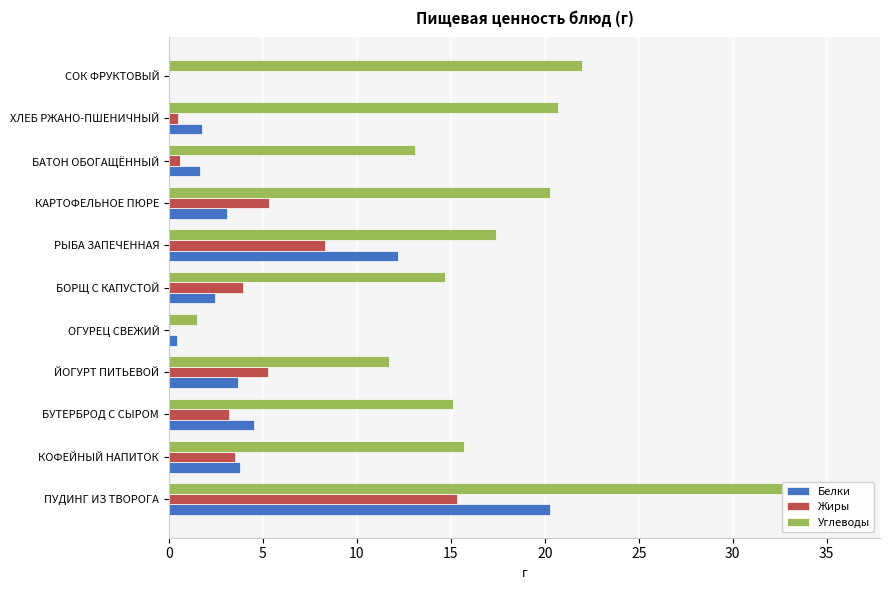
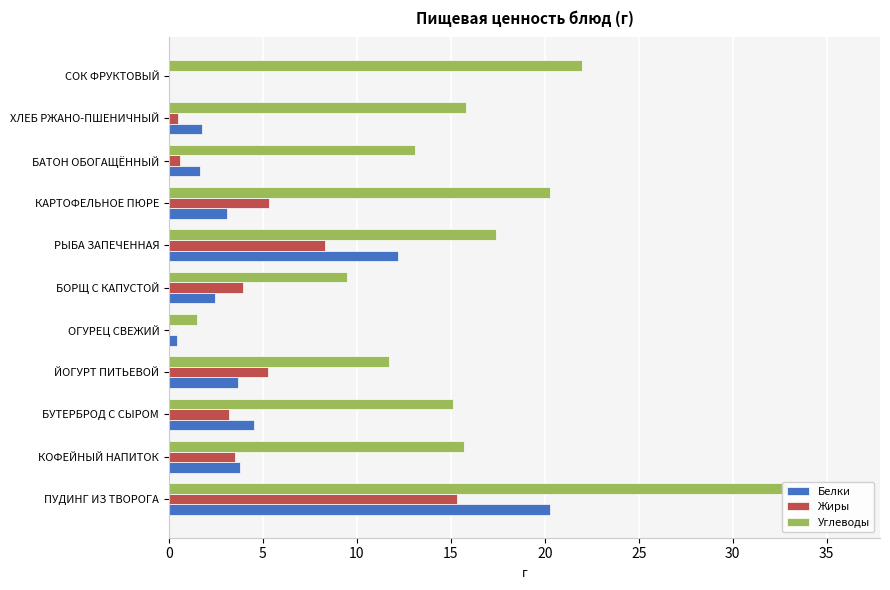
  {
    "Белки": {
      "СОК ФРУКТОВЫЙ": 0.0,
      "ХЛЕБ РЖАНО-ПШЕНИЧНЫЙ": 1.8,
      "БАТОН ОБОГАЩЁННЫЙ": 1.7,
      "КАРТОФЕЛЬНОЕ ПЮРЕ": 3.1,
      "РЫБА ЗАПЕЧЕННАЯ": 12.2,
      "БОРЩ С КАПУСТОЙ": 2.4,
      "ОГУРЕЦ СВЕЖИЙ": 0.5,
      "ЙОГУРТ ПИТЬЕВОЙ": 3.7,
      "БУТЕРБРОД С СЫРОМ": 4.5,
      "КОФЕЙНЫЙ НАПИТОК": 3.8,
      "ПУДИНГ ИЗ ТВОРОГА": 20.3
    },
    "Жиры": {
      "СОК ФРУКТОВЫЙ": 0.0,
      "ХЛЕБ РЖАНО-ПШЕНИЧНЫЙ": 0.5,
      "БАТОН ОБОГАЩЁННЫЙ": 0.6,
      "КАРТОФЕЛЬНОЕ ПЮРЕ": 5.3,
      "РЫБА ЗАПЕЧЕННАЯ": 8.3,
      "БОРЩ С КАПУСТОЙ": 4.0,
      "ЙОГУРТ ПИТЬЕВОЙ": 5.3,
      "БУТЕРБРОД С СЫРОМ": 3.2,
      "КОФЕЙНЫЙ НАПИТОК": 3.5,
      "ПУДИНГ ИЗ ТВОРОГА": 15.3
    },
    "Углеводы": {
      "СОК ФРУКТОВЫЙ": 22.0,
-     "ХЛЕБ РЖАНО-ПШЕНИЧНЫЙ": 20.7,
+     "ХЛЕБ РЖАНО-ПШЕНИЧНЫЙ": 15.8,
      "БАТОН ОБОГАЩЁННЫЙ": 13.1,
      "КАРТОФЕЛЬНОЕ ПЮРЕ": 20.3,
      "РЫБА ЗАПЕЧЕННАЯ": 17.4,
-     "БОРЩ С КАПУСТОЙ": 14.7,
+     "БОРЩ С КАПУСТОЙ": 9.5,
      "ОГУРЕЦ СВЕЖИЙ": 1.5,
      "ЙОГУРТ ПИТЬЕВОЙ": 11.7,
      "БУТЕРБРОД С СЫРОМ": 15.1,
      "КОФЕЙНЫЙ НАПИТОК": 15.7
    }
  }
